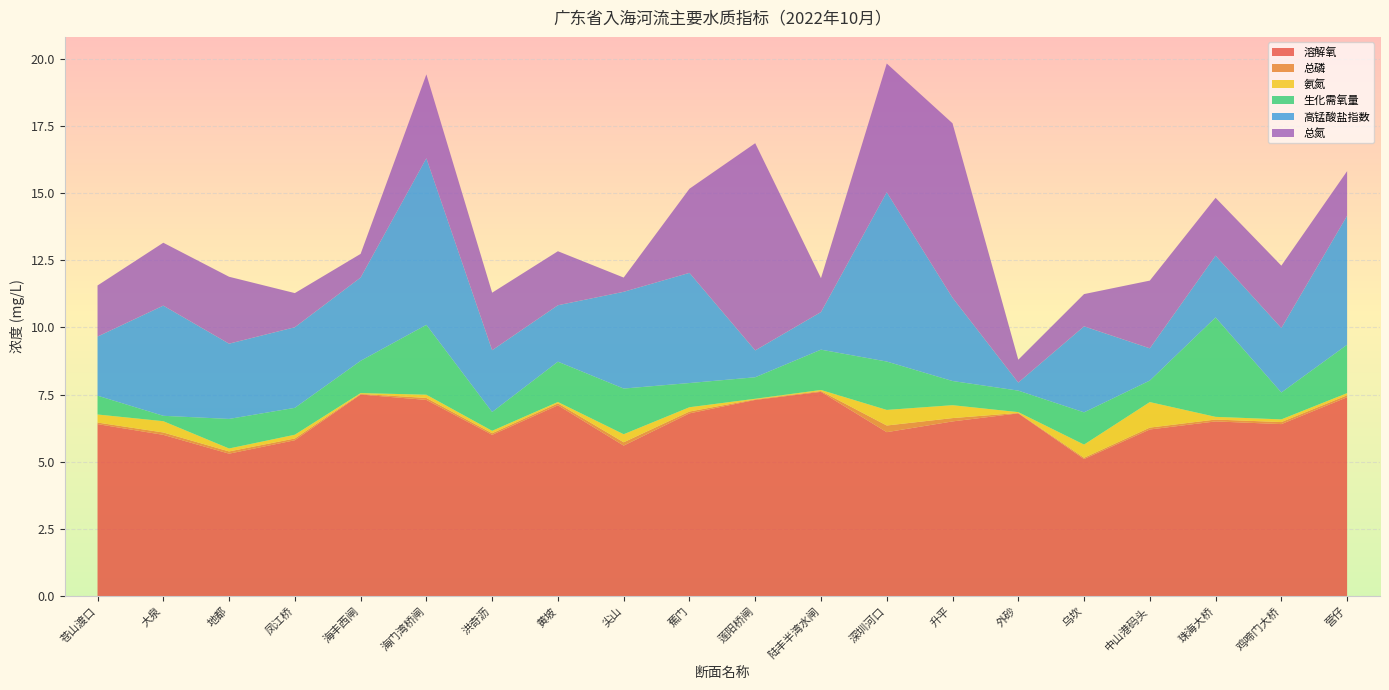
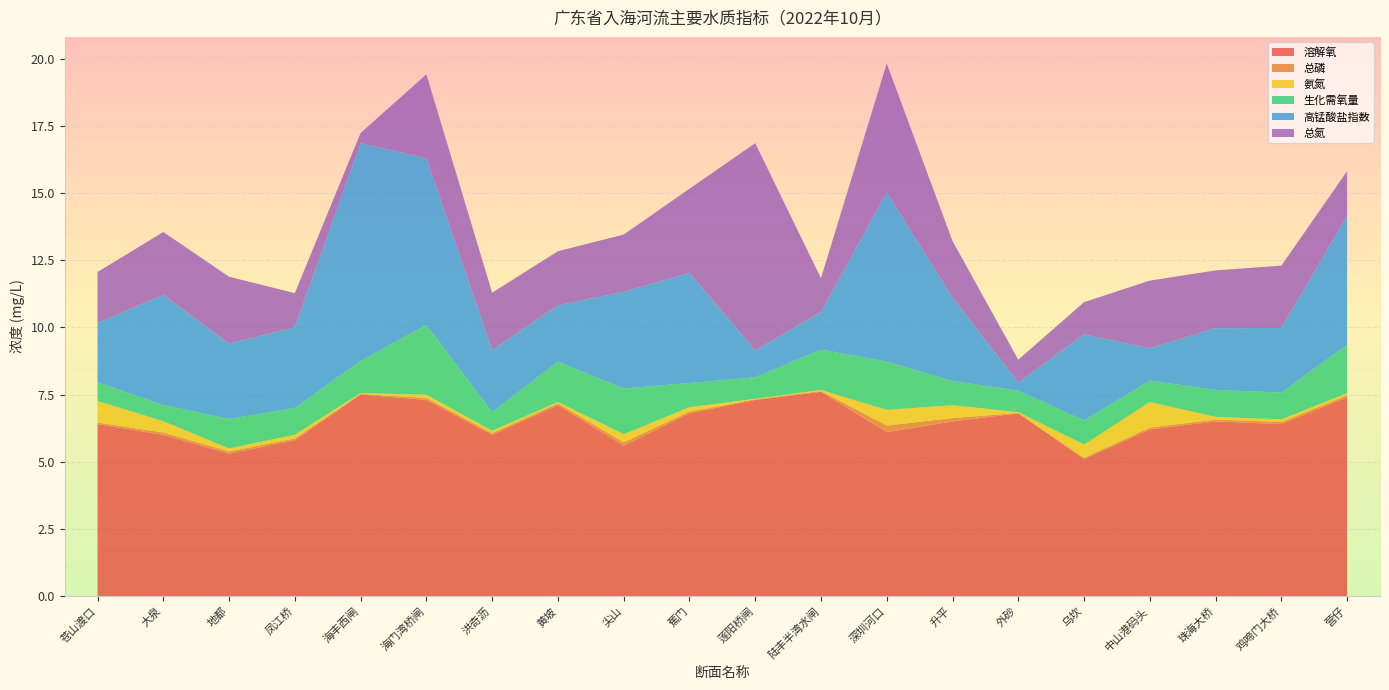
  {
    "氨氮": {
-     "苍山渡口": 0.3,
+     "苍山渡口": 0.8,
      "大泉": 0.4,
      "地都": 0.1,
      "凤江桥": 0.1,
      "海门湾桥闸": 0.1,
      "尖山": 0.3,
      "蕉门": 0.2,
      "深圳河口": 0.6,
      "升平": 0.5,
      "乌坎": 0.5,
      "中山港码头": 1.0,
      "珠海大桥": 0.1,
      "鸡啼门大桥": 0.1
    },
    "生化需氧量": {
      "苍山渡口": 0.7,
-     "大泉": 0.2,
+     "大泉": 0.6,
      "地都": 1.1,
      "凤江桥": 1.0,
      "海丰西闸": 1.2,
      "海门湾桥闸": 2.6,
      "洪奇沥": 0.7,
      "黄坡": 1.5,
      "尖山": 1.7,
      "蕉门": 0.9,
      "莲阳桥闸": 0.8,
      "陆丰半湾水闸": 1.5,
      "深圳河口": 1.8,
      "升平": 0.9,
      "外砂": 0.8,
-     "乌坎": 1.2,
+     "乌坎": 0.9,
      "中山港码头": 0.8,
-     "珠海大桥": 3.7,
+     "珠海大桥": 1.0,
      "鸡啼门大桥": 1.0,
      "营仔": 1.8
    },
    "高锰酸盐指数": {
      "苍山渡口": 2.2,
      "大泉": 4.1,
      "地都": 2.8,
      "凤江桥": 3.0,
-     "海丰西闸": 3.1,
+     "海丰西闸": 8.1,
      "海门湾桥闸": 6.2,
      "洪奇沥": 2.3,
      "黄坡": 2.1,
      "尖山": 3.6,
      "蕉门": 4.1,
      "莲阳桥闸": 1.0,
      "陆丰半湾水闸": 1.4,
      "深圳河口": 6.3,
      "升平": 3.1,
      "外砂": 0.3,
      "乌坎": 3.2,
      "中山港码头": 1.2,
      "珠海大桥": 2.3,
      "鸡啼门大桥": 2.4,
      "营仔": 4.8
    },
    "总氮": {
      "苍山渡口": 1.9,
      "大泉": 2.3,
      "地都": 2.5,
      "凤江桥": 1.3,
-     "海丰西闸": 0.9,
+     "海丰西闸": 0.4,
      "海门湾桥闸": 3.1,
      "洪奇沥": 2.1,
      "黄坡": 2.0,
-     "尖山": 0.5,
+     "尖山": 2.1,
      "蕉门": 3.1,
      "莲阳桥闸": 7.7,
      "陆丰半湾水闸": 1.3,
      "深圳河口": 4.8,
-     "升平": 6.5,
+     "升平": 2.1,
      "外砂": 0.8,
      "乌坎": 1.2,
      "中山港码头": 2.5,
      "珠海大桥": 2.2,
      "鸡啼门大桥": 2.3,
      "营仔": 1.7
    }
  }
